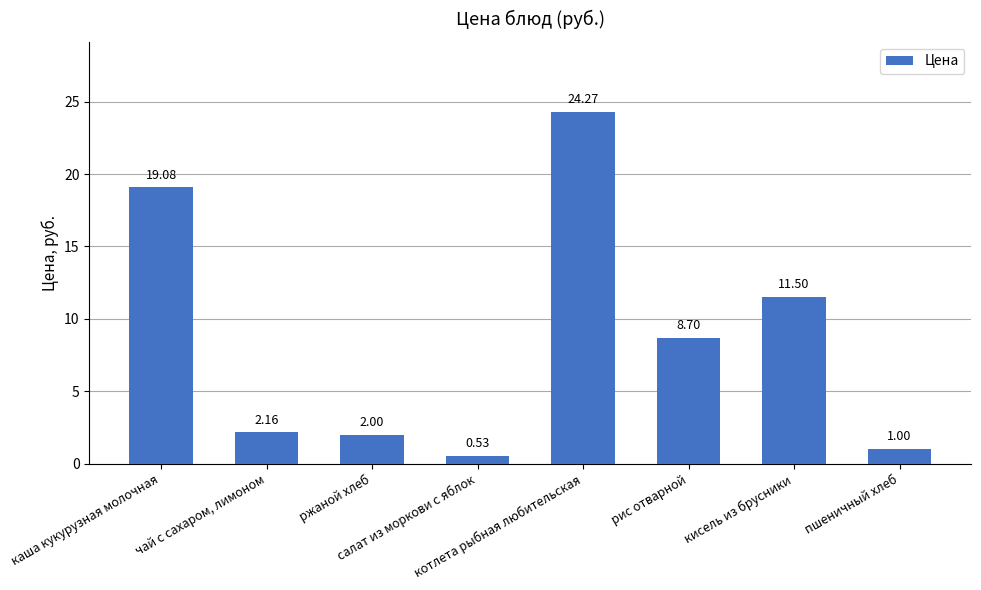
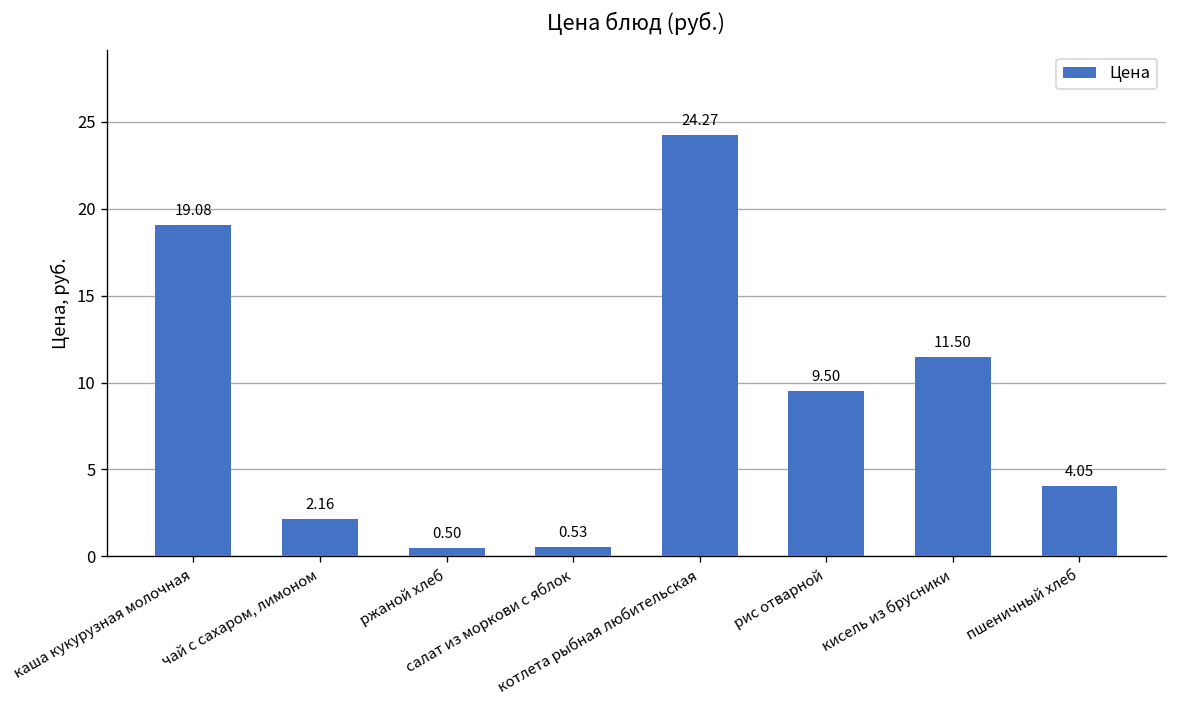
  {
    "каша кукурузная молочная": 19.08,
    "чай с сахаром, лимоном": 2.16,
-   "ржаной хлеб": 2.00,
+   "ржаной хлеб": 0.50,
    "салат из моркови с яблок": 0.53,
    "котлета рыбная любительская": 24.27,
-   "рис отварной": 8.70,
+   "рис отварной": 9.50,
    "кисель из брусники": 11.50,
-   "пшеничный хлеб": 1.00
+   "пшеничный хлеб": 4.05
  }
